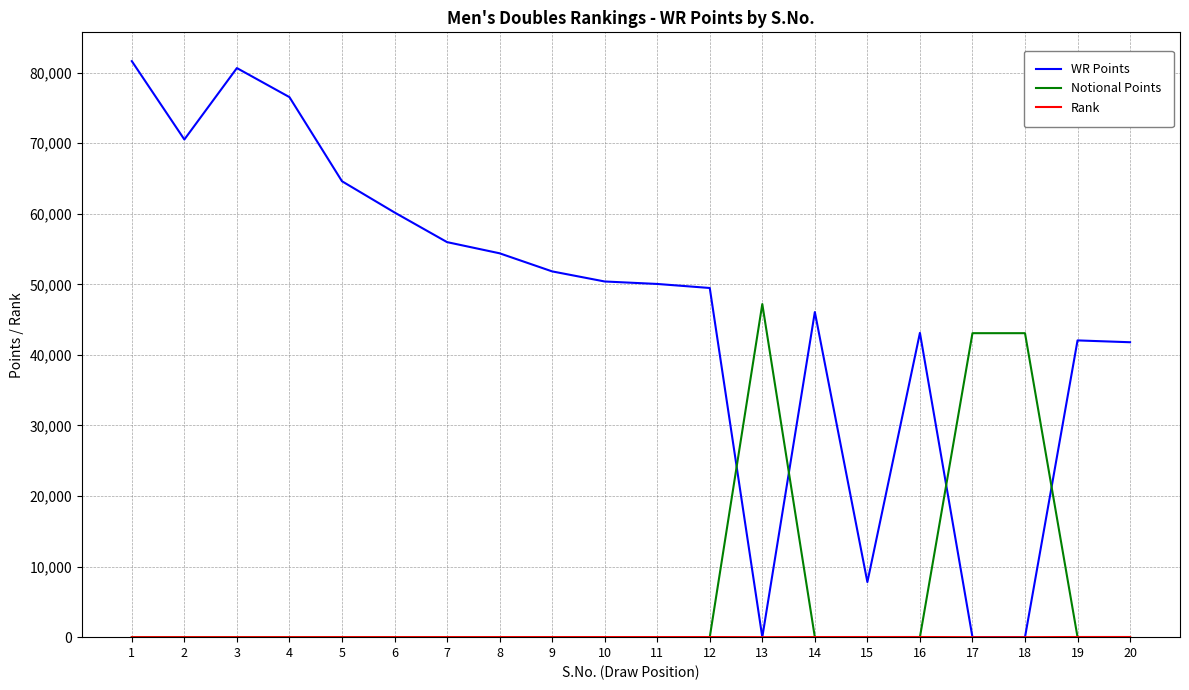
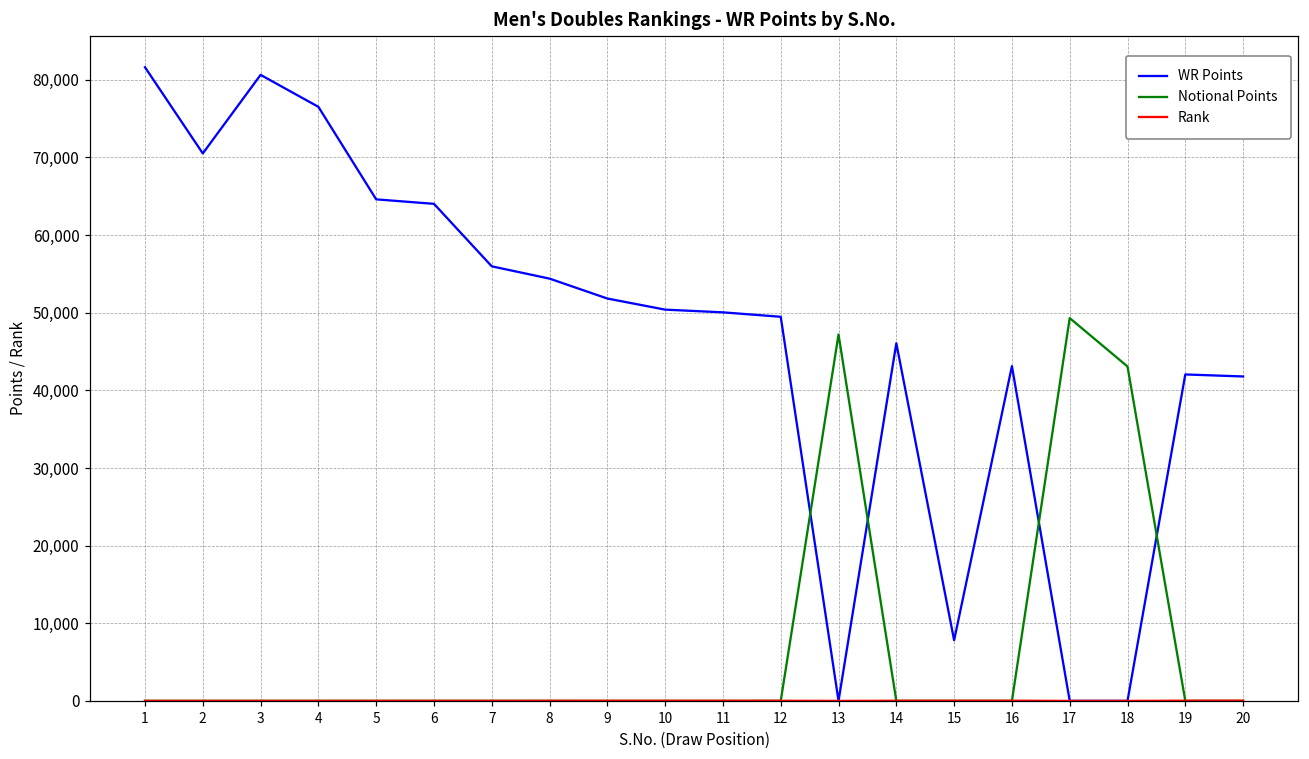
  {
    "WR Points": {
      "1": "82,000",
      "2": "71,000",
      "3": "81,000",
      "4": "77,000",
      "5": "65,000",
-     "6": "60,000",
+     "6": "64,000",
      "7": "56,000",
      "8": "54,000",
      "9": "52,000",
      "10": "50,000",
      "11": "50,000",
      "12": "49,000",
      "14": "46,000",
      "15": "8,000",
      "16": "43,000",
      "19": "42,000",
      "20": "42,000"
    },
    "Notional Points": {
      "13": "47,000",
-     "17": "43,000",
+     "17": "49,000",
      "18": "43,000"
    }
  }
